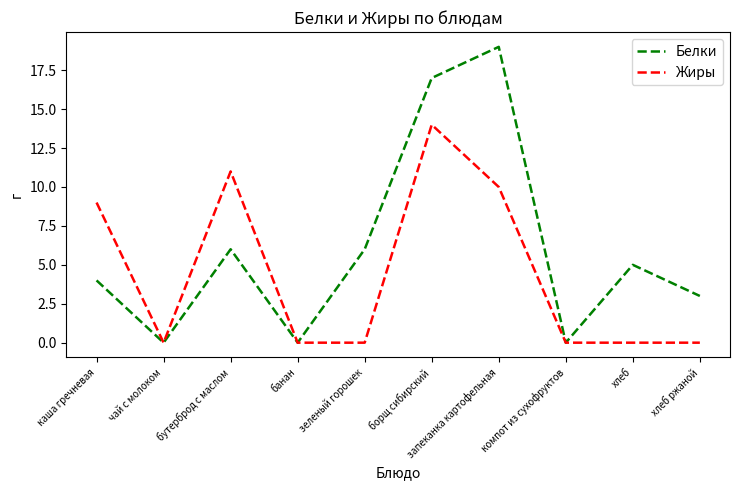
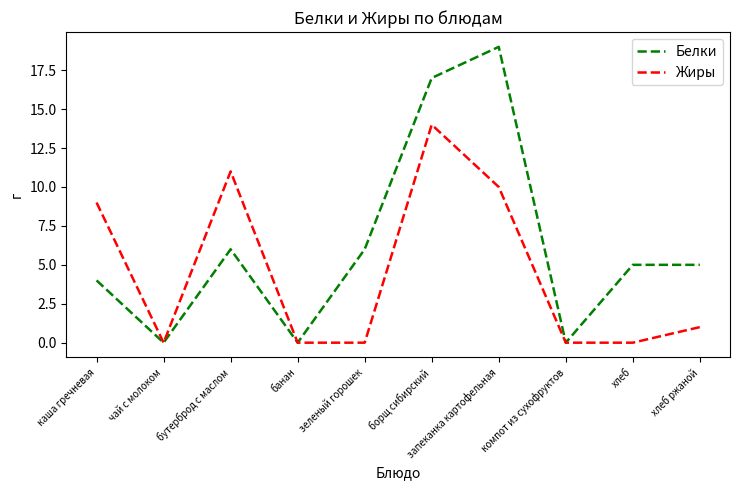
  {
    "Белки": {
      "каша гречневая": 4,
      "бутерброд с маслом": 6,
      "зеленый горошек": 6,
      "борщ сибирский": 17,
      "запеканка картофельная": 19,
      "хлеб": 5,
-     "хлеб ржаной": 3
+     "хлеб ржаной": 5
    },
    "Жиры": {
      "каша гречневая": 9,
      "бутерброд с маслом": 11,
      "зеленый горошек": 0,
      "борщ сибирский": 14,
      "запеканка картофельная": 10,
      "хлеб": 0,
-     "хлеб ржаной": 0
+     "хлеб ржаной": 1
    }
  }
